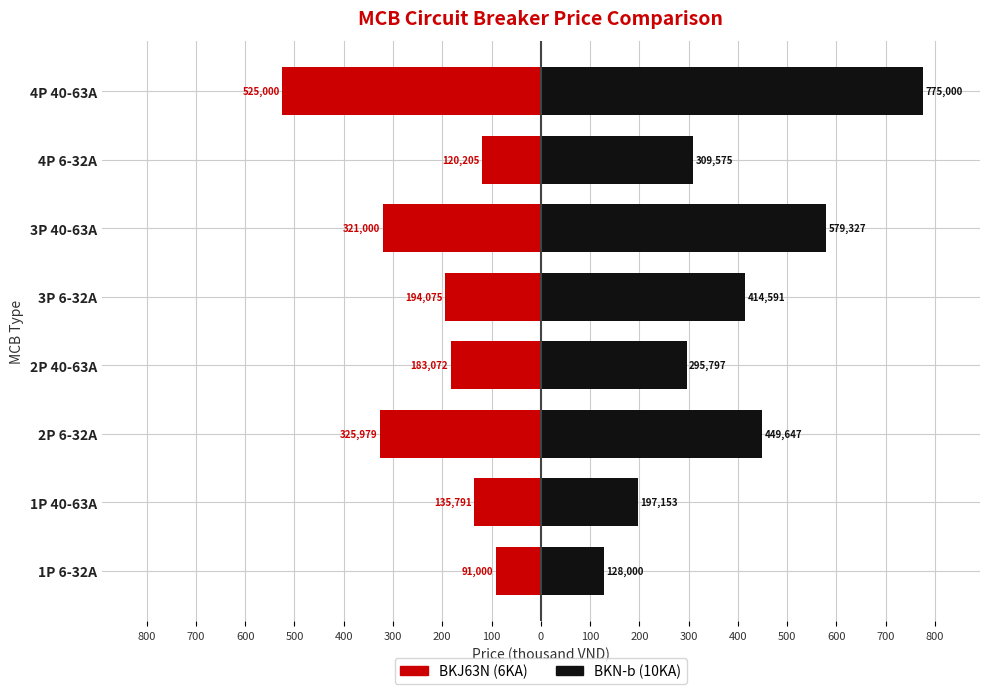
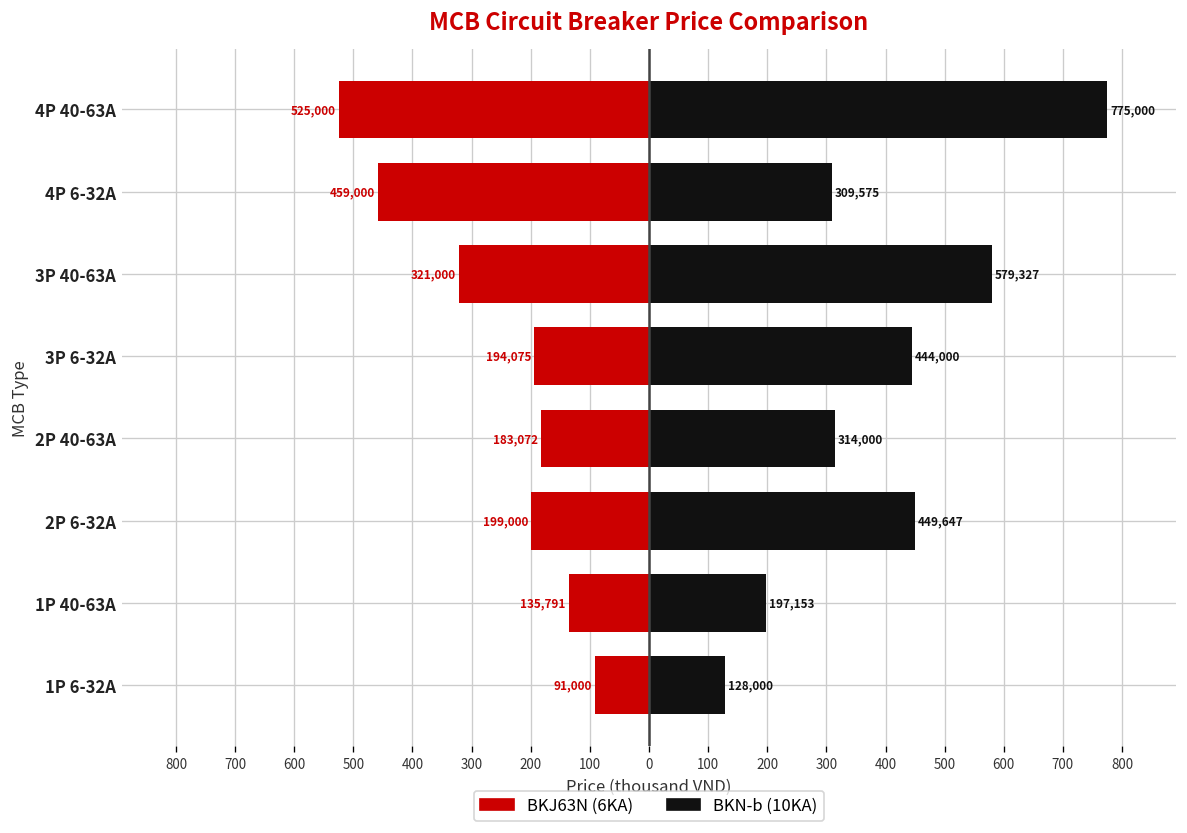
  {
    "BKJ63N (6KA)": {
-     "4P 6-32A": "120,205",
-     "2P 6-32A": "325,979"
+     "4P 6-32A": "459,000",
+     "2P 6-32A": "199,000"
    },
    "BKN-b (10KA)": {
-     "3P 6-32A": "414,591",
-     "2P 40-63A": "295,797"
+     "3P 6-32A": "444,000",
+     "2P 40-63A": "314,000"
    }
  }
